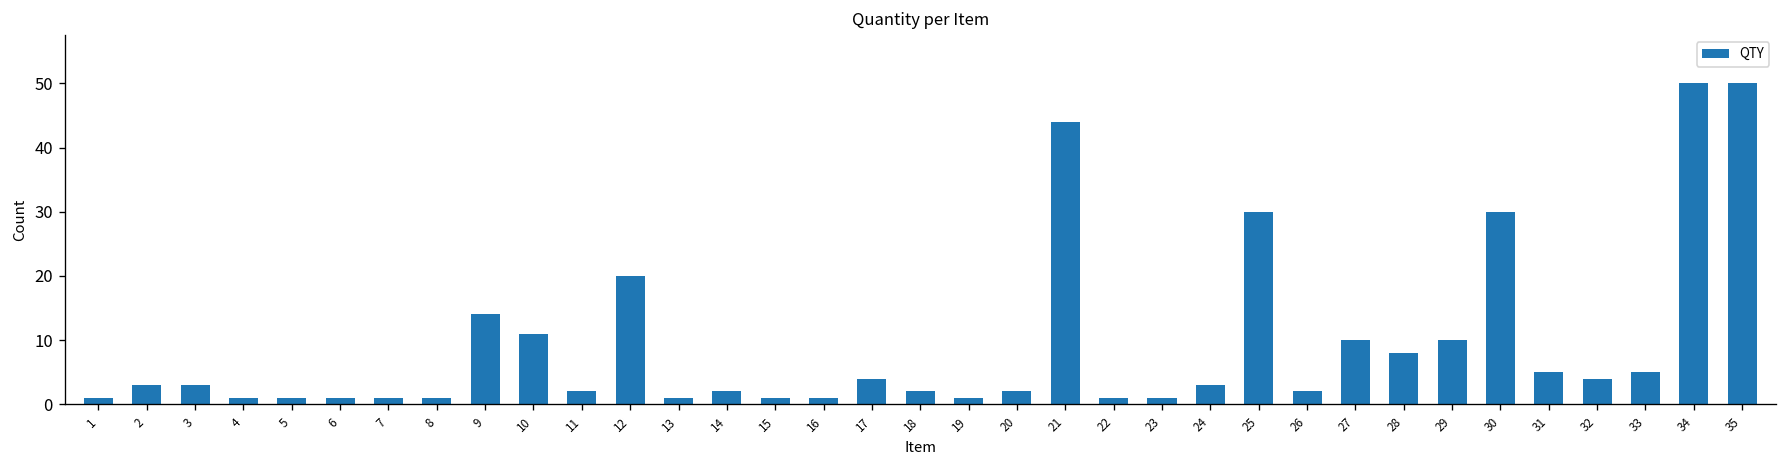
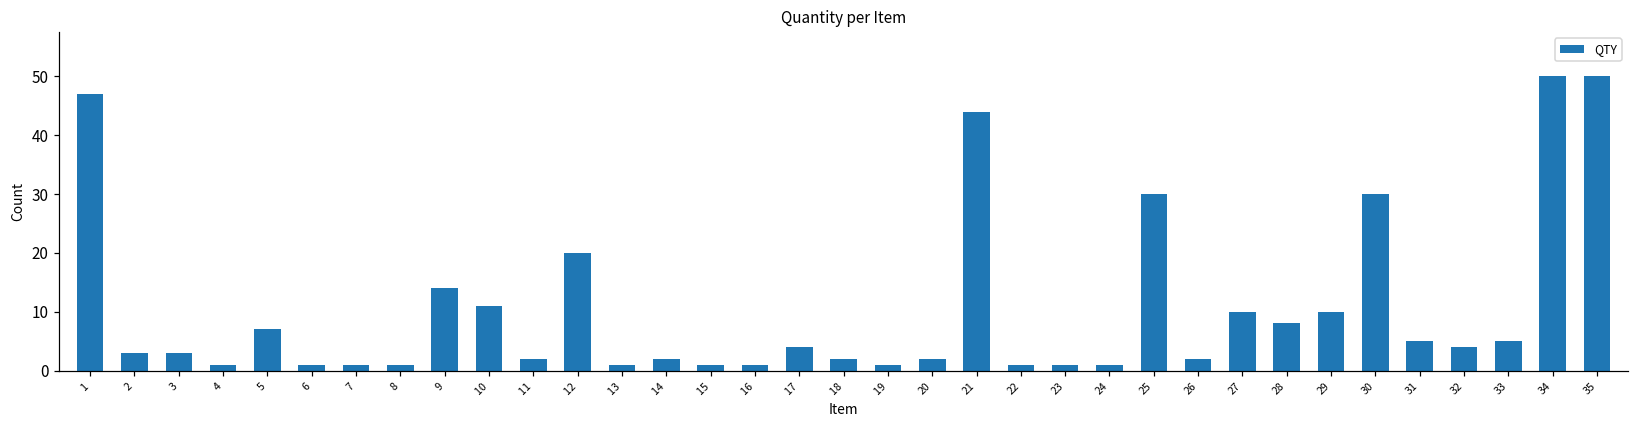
  {
-   "1": 1,
+   "1": 47,
    "2": 3,
    "3": 3,
    "4": 1,
-   "5": 1,
+   "5": 7,
    "6": 1,
    "7": 1,
    "8": 1,
    "9": 14,
    "10": 11,
    "11": 2,
    "12": 20,
    "13": 1,
    "14": 2,
    "15": 1,
    "16": 1,
    "17": 4,
    "18": 2,
    "19": 1,
    "20": 2,
    "21": 44,
    "22": 1,
    "23": 1,
-   "24": 3,
+   "24": 1,
    "25": 30,
    "26": 2,
    "27": 10,
    "28": 8,
    "29": 10,
    "30": 30,
    "31": 5,
    "32": 4,
    "33": 5,
    "34": 50,
    "35": 50
  }
